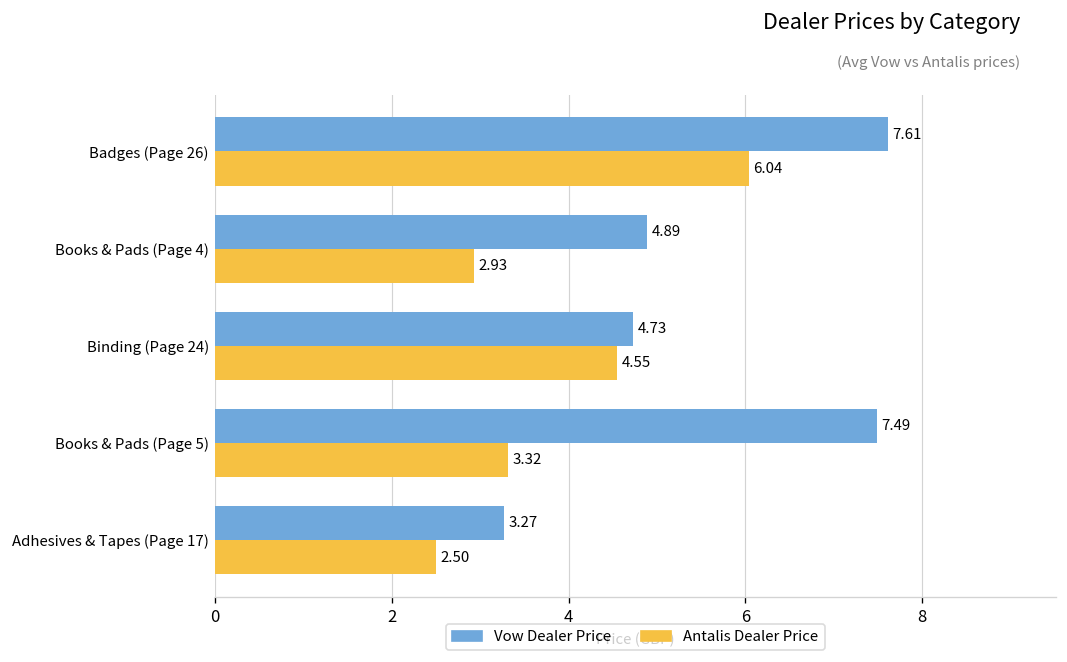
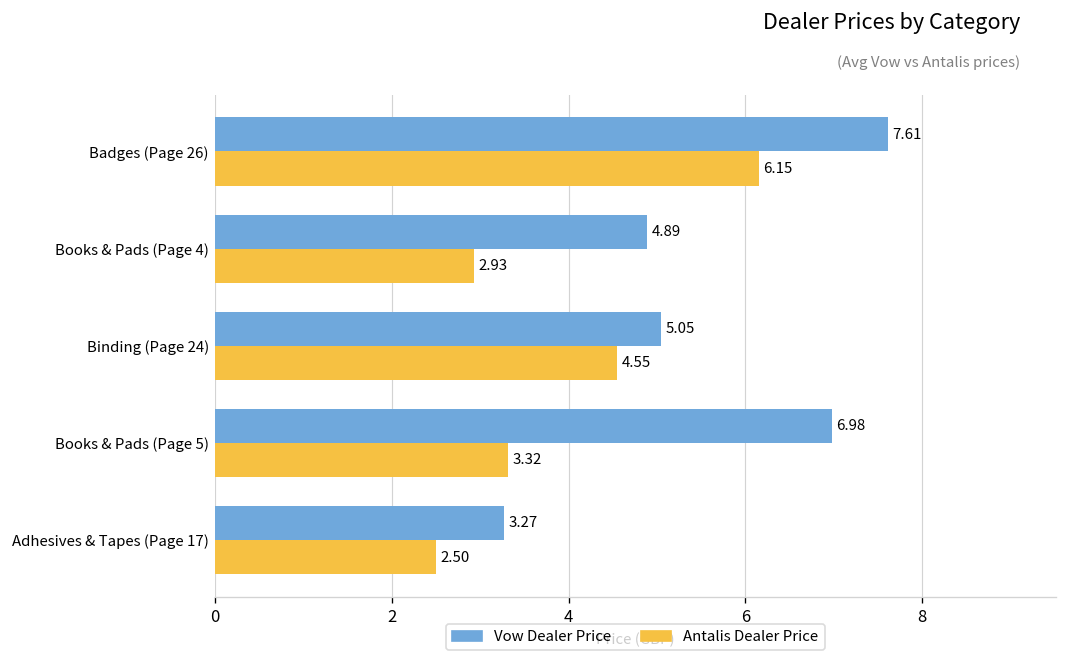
  {
    "Vow Dealer Price": {
      "Badges (Page 26)": 7.61,
      "Books & Pads (Page 4)": 4.89,
-     "Binding (Page 24)": 4.73,
-     "Books & Pads (Page 5)": 7.49,
+     "Binding (Page 24)": 5.05,
+     "Books & Pads (Page 5)": 6.98,
      "Adhesives & Tapes (Page 17)": 3.27
    },
    "Antalis Dealer Price": {
-     "Badges (Page 26)": 6.04,
+     "Badges (Page 26)": 6.15,
      "Books & Pads (Page 4)": 2.93,
      "Binding (Page 24)": 4.55,
      "Books & Pads (Page 5)": 3.32,
      "Adhesives & Tapes (Page 17)": 2.50
    }
  }
